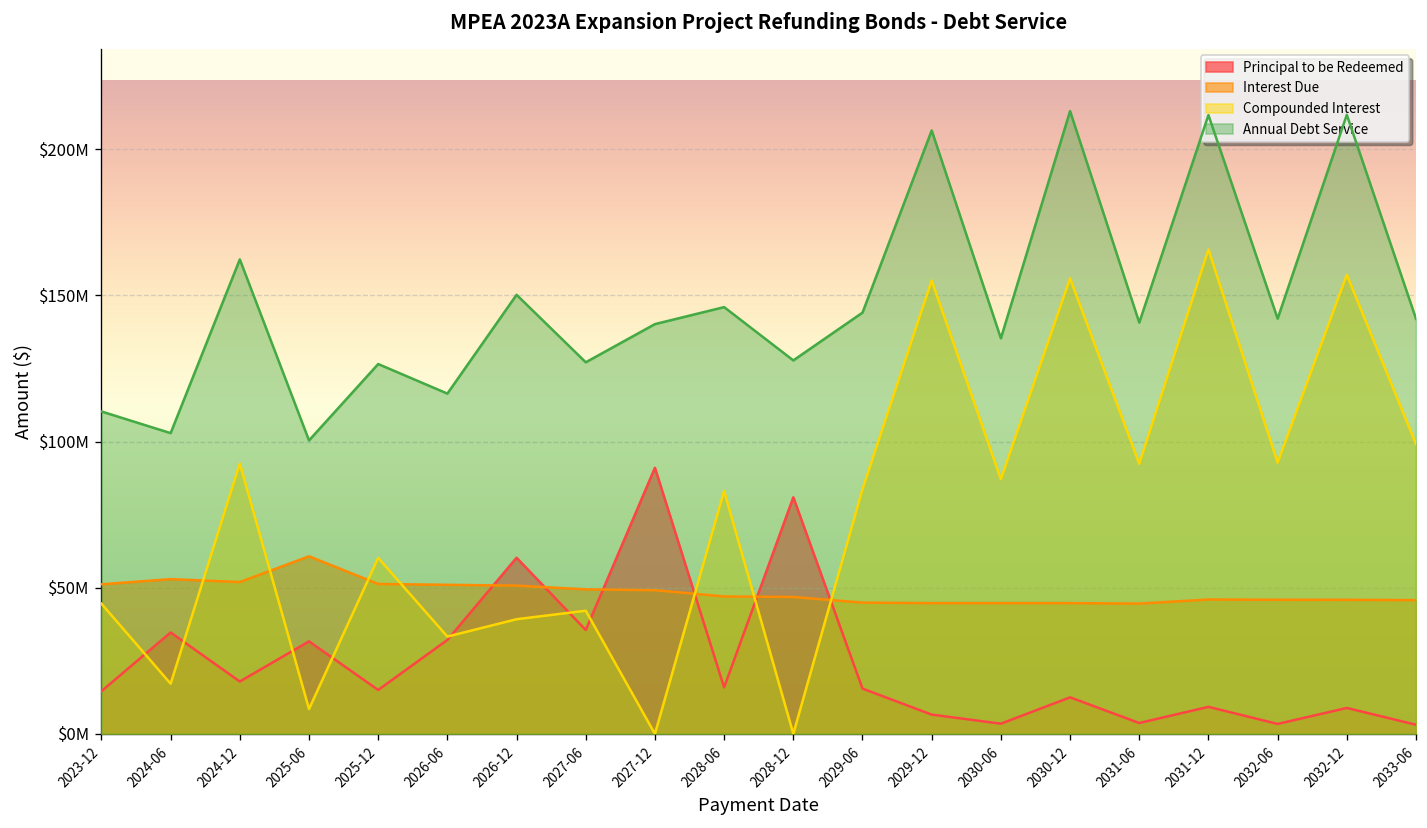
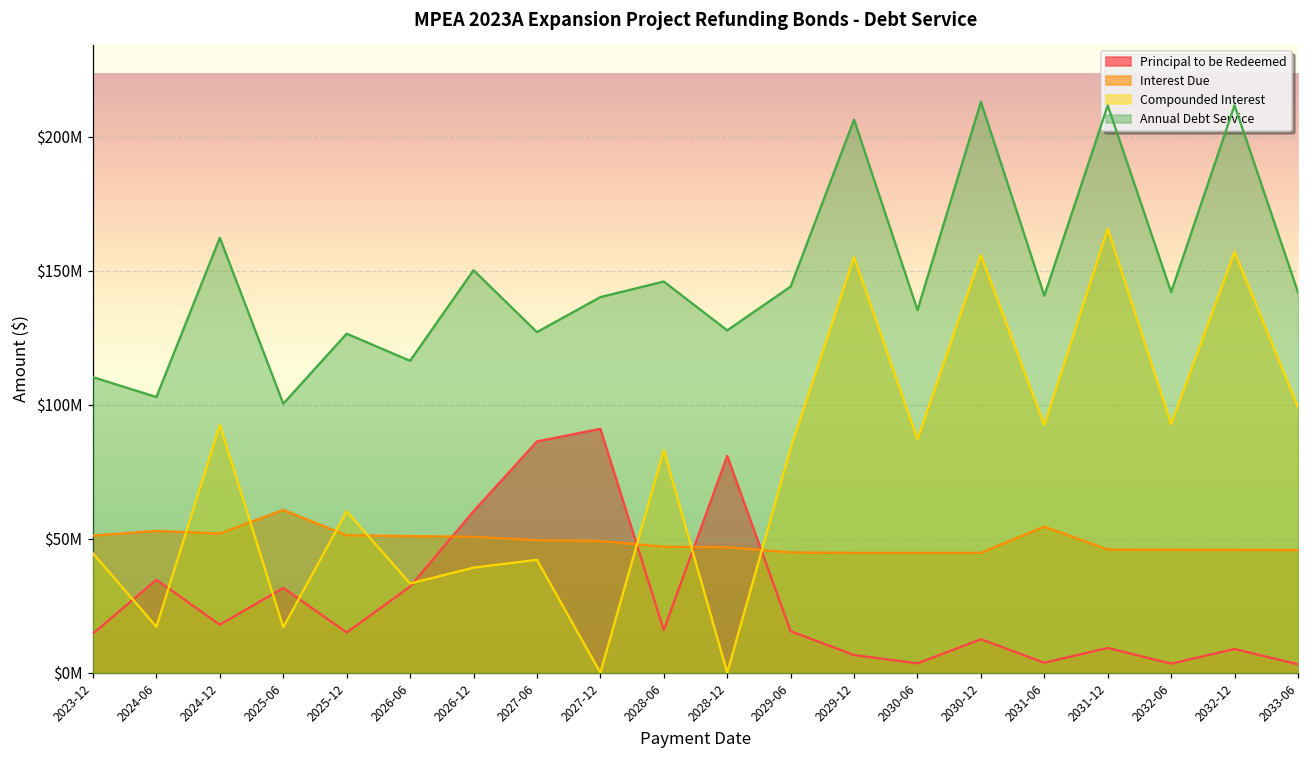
  {
    "Principal to be Redeemed": {
      "2023-12": "$15000000",
      "2024-06": "$35000000",
      "2024-12": "$18000000",
      "2025-06": "$32000000",
      "2025-12": "$15000000",
      "2026-06": "$32000000",
      "2026-12": "$60000000",
-     "2027-06": "$36000000",
+     "2027-06": "$86000000",
      "2027-12": "$91000000",
      "2028-06": "$16000000",
      "2028-12": "$81000000",
      "2029-06": "$15000000",
      "2029-12": "$7000000",
      "2030-06": "$3000000",
      "2030-12": "$13000000",
      "2031-06": "$4000000",
      "2031-12": "$9000000",
      "2032-06": "$3000000",
      "2032-12": "$9000000",
      "2033-06": "$3000000"
    },
    "Interest Due": {
      "2023-12": "$51000000",
      "2024-06": "$53000000",
      "2024-12": "$52000000",
      "2025-06": "$61000000",
      "2025-12": "$51000000",
      "2026-06": "$51000000",
      "2026-12": "$51000000",
      "2027-06": "$49000000",
      "2027-12": "$49000000",
      "2028-06": "$47000000",
      "2028-12": "$47000000",
      "2029-06": "$45000000",
      "2029-12": "$45000000",
      "2030-06": "$45000000",
      "2030-12": "$45000000",
-     "2031-06": "$45000000",
+     "2031-06": "$55000000",
      "2031-12": "$46000000",
      "2032-06": "$46000000",
      "2032-12": "$46000000",
      "2033-06": "$46000000"
    },
    "Compounded Interest": {
      "2023-12": "$45000000",
      "2024-06": "$17000000",
      "2024-12": "$92000000",
-     "2025-06": "$8000000",
+     "2025-06": "$17000000",
      "2025-12": "$60000000",
      "2026-06": "$33000000",
      "2026-12": "$39000000",
      "2027-06": "$42000000",
      "2027-12": "$0",
      "2028-06": "$83000000",
      "2028-12": "$0",
      "2029-06": "$84000000",
      "2029-12": "$155000000",
      "2030-06": "$87000000",
      "2030-12": "$156000000",
      "2031-06": "$92000000",
      "2031-12": "$166000000",
      "2032-06": "$93000000",
      "2032-12": "$157000000",
      "2033-06": "$99000000"
    },
    "Annual Debt Service": {
      "2023-12": "$110000000",
      "2024-06": "$103000000",
      "2024-12": "$162000000",
      "2025-06": "$100000000",
      "2025-12": "$127000000",
      "2026-06": "$116000000",
      "2026-12": "$150000000",
      "2027-06": "$127000000",
      "2027-12": "$140000000",
      "2028-06": "$146000000",
      "2028-12": "$128000000",
      "2029-06": "$144000000",
      "2029-12": "$206000000",
      "2030-06": "$135000000",
      "2030-12": "$213000000",
      "2031-06": "$141000000",
      "2032-06": "$142000000",
      "2033-06": "$142000000"
    }
  }
